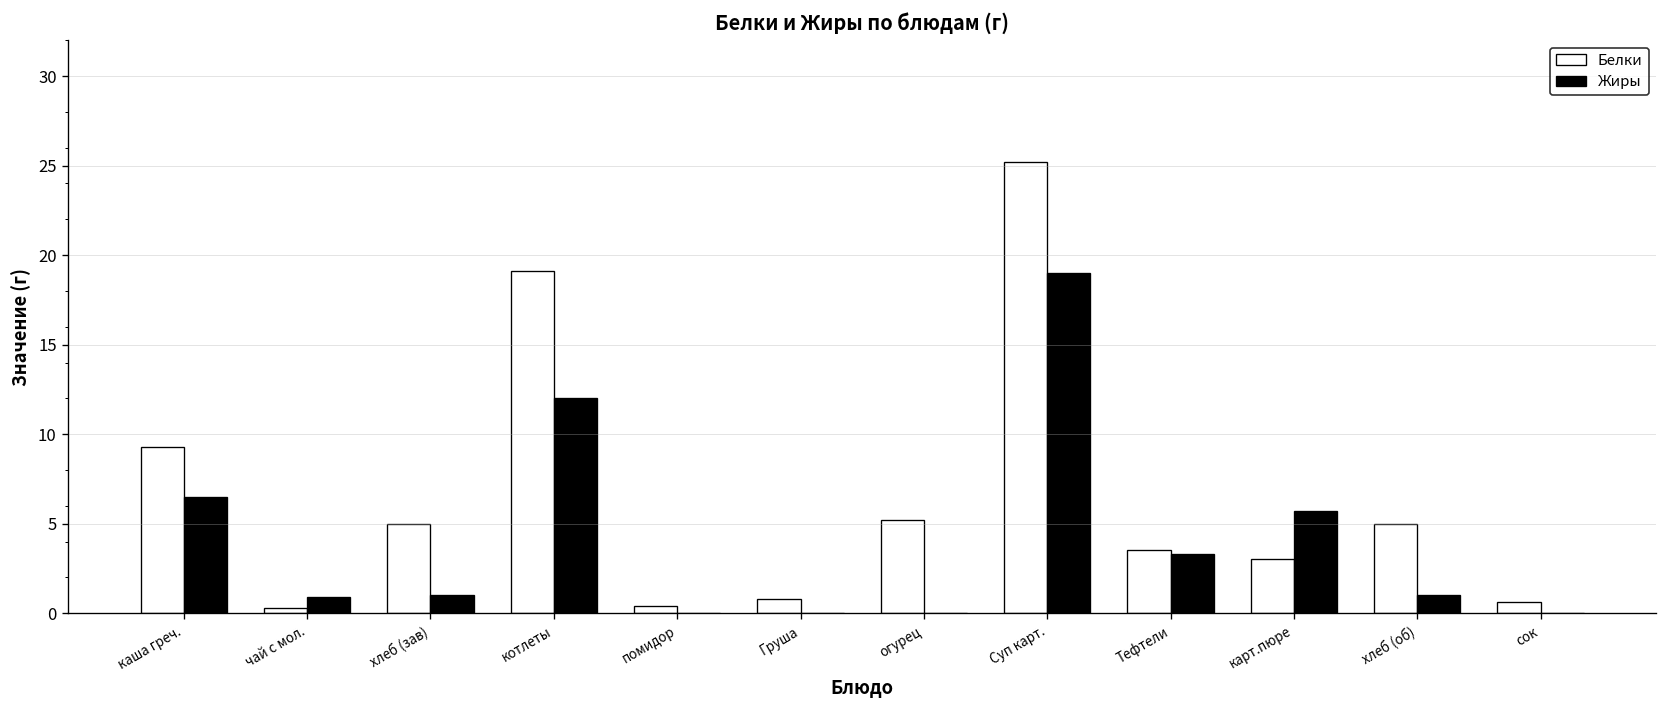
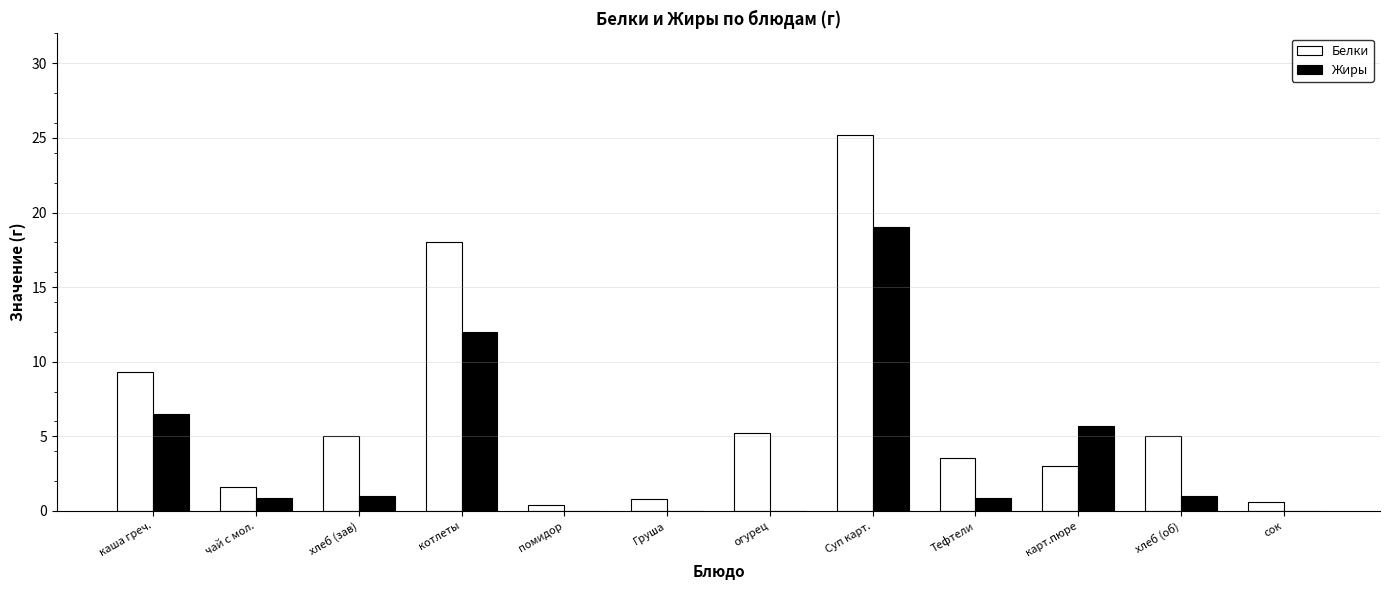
  {
    "Белки": {
      "каша греч.": 9.3,
-     "чай с мол.": 0.3,
+     "чай с мол.": 1.6,
      "хлеб (зав)": 5.0,
-     "котлеты": 19.1,
+     "котлеты": 18.0,
      "помидор": 0.4,
      "Груша": 0.8,
      "огурец": 5.2,
      "Суп карт.": 25.2,
      "Тефтели": 3.5,
      "карт.пюре": 3.0,
      "хлеб (об)": 5.0,
      "сок": 0.6
    },
    "Жиры": {
      "каша греч.": 6.5,
      "чай с мол.": 0.9,
      "хлеб (зав)": 1.0,
      "котлеты": 12.0,
      "помидор": 0.0,
      "Груша": 0.0,
      "огурец": 0.0,
      "Суп карт.": 19.0,
-     "Тефтели": 3.3,
+     "Тефтели": 0.9,
      "карт.пюре": 5.7,
      "хлеб (об)": 1.0,
      "сок": 0.0
    }
  }
